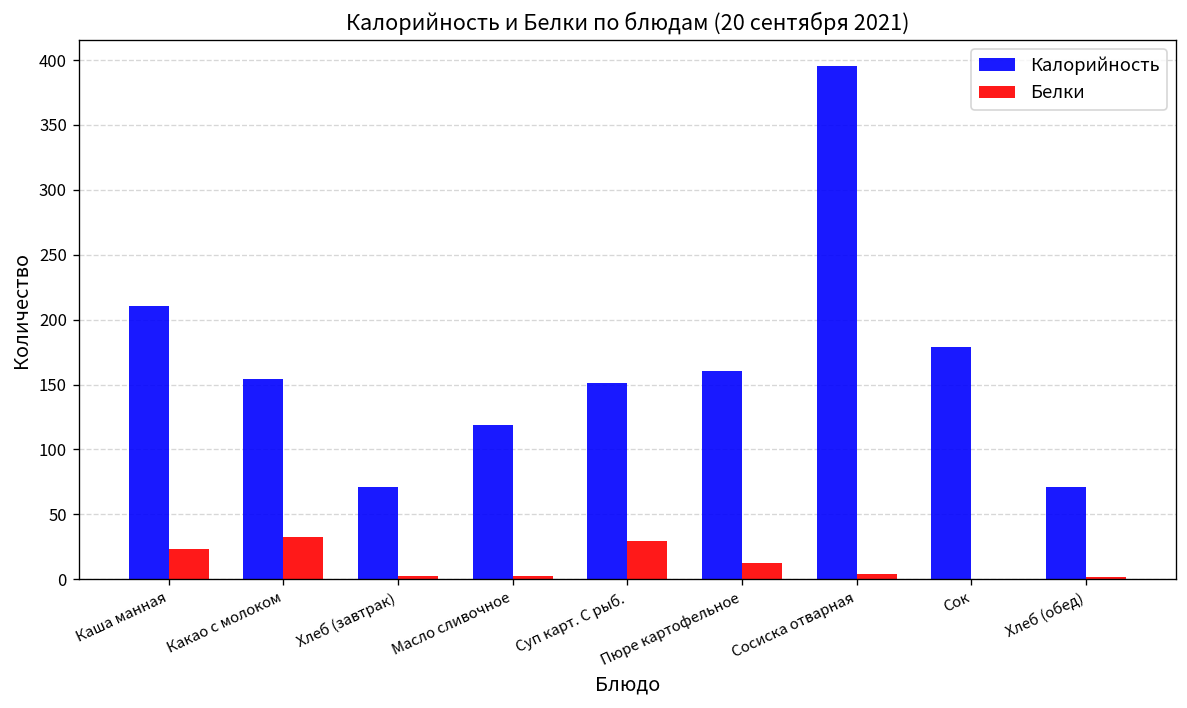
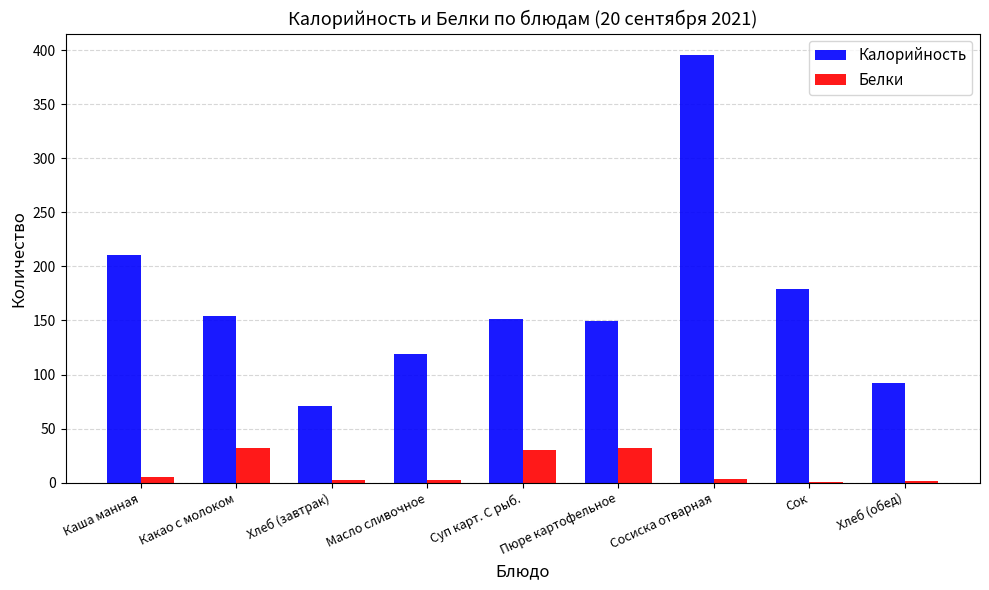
  {
    "Калорийность": {
      "Каша манная": 210,
      "Какао с молоком": 154,
      "Хлеб (завтрак)": 71,
      "Масло сливочное": 119,
      "Суп карт. С рыб.": 151,
-     "Пюре картофельное": 160,
+     "Пюре картофельное": 149,
      "Сосиска отварная": 395,
      "Сок": 179,
-     "Хлеб (обед)": 71
+     "Хлеб (обед)": 92
    },
    "Белки": {
-     "Каша манная": 24,
+     "Каша манная": 5,
      "Какао с молоком": 32,
      "Масло сливочное": 3,
      "Суп карт. С рыб.": 30,
-     "Пюре картофельное": 13,
+     "Пюре картофельное": 32,
      "Сосиска отварная": 4
    }
  }
